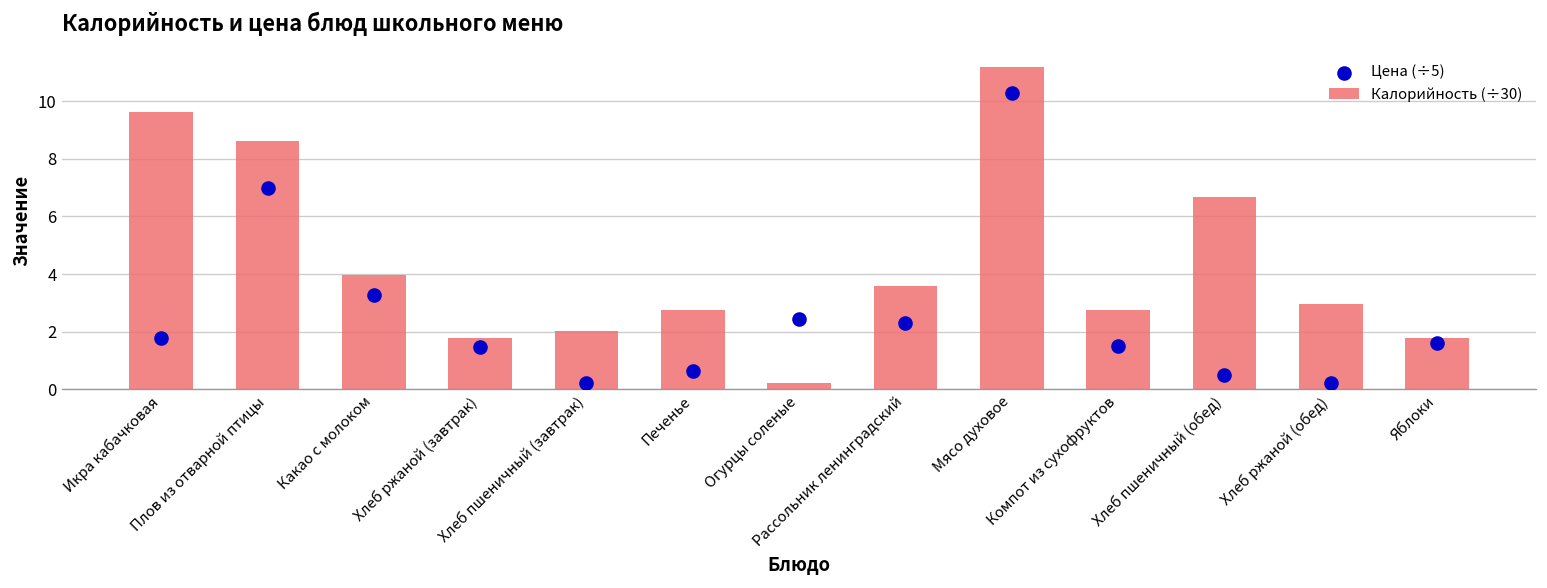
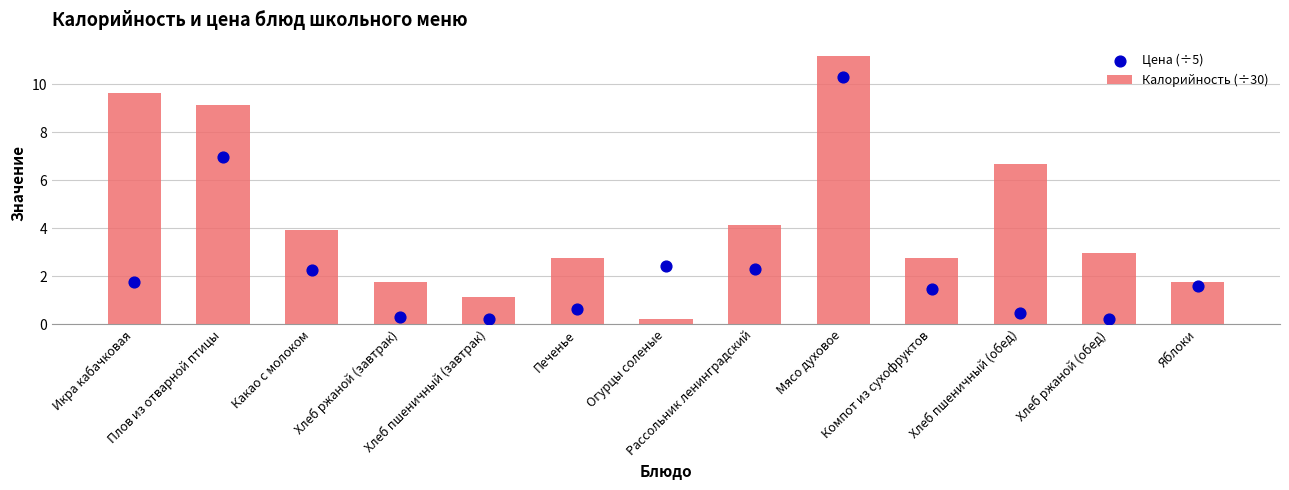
  {
    "Калорийность (÷30)": {
      "Икра кабачковая": 9.6,
-     "Плов из отварной птицы": 8.6,
+     "Плов из отварной птицы": 9.2,
      "Какао с молоком": 4.0,
      "Хлеб ржаной (завтрак)": 1.8,
-     "Хлеб пшеничный (завтрак)": 2.0,
+     "Хлеб пшеничный (завтрак)": 1.1,
      "Печенье": 2.8,
      "Огурцы соленые": 0.2,
-     "Рассольник ленинградский": 3.6,
+     "Рассольник ленинградский": 4.1,
      "Мясо духовое": 11.2,
      "Компот из сухофруктов": 2.8,
      "Хлеб пшеничный (обед)": 6.7,
      "Хлеб ржаной (обед)": 3.0,
      "Яблоки": 1.8
    },
    "Цена (÷5)": {
-     "Какао с молоком": 3.3,
-     "Хлеб ржаной (завтрак)": 1.5
+     "Какао с молоком": 2.3,
+     "Хлеб ржаной (завтрак)": 0.3
    }
  }
